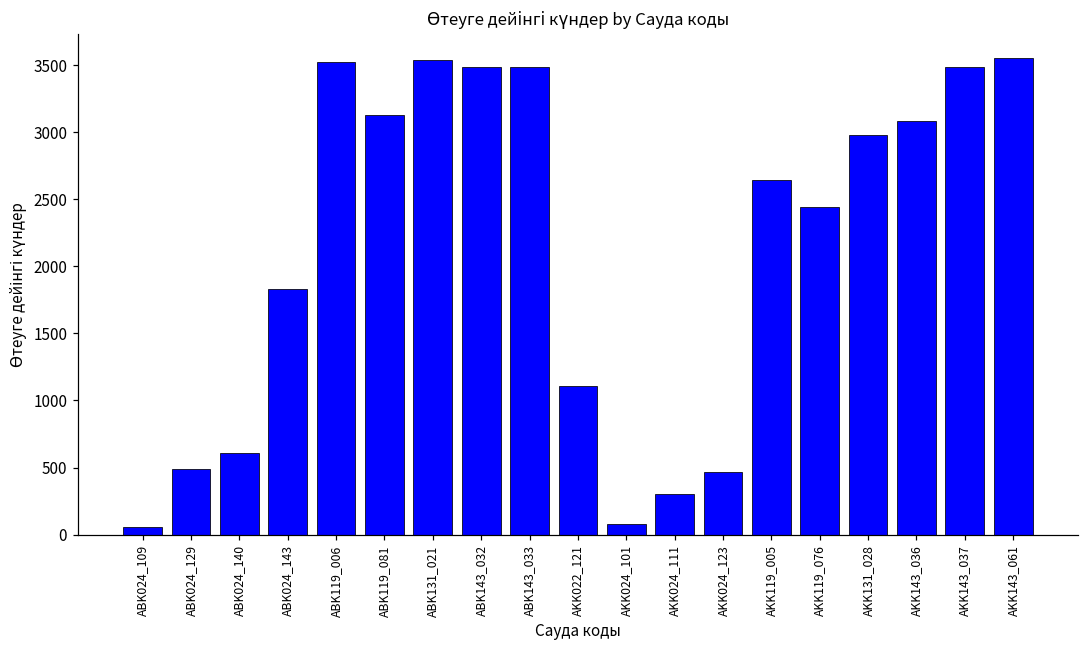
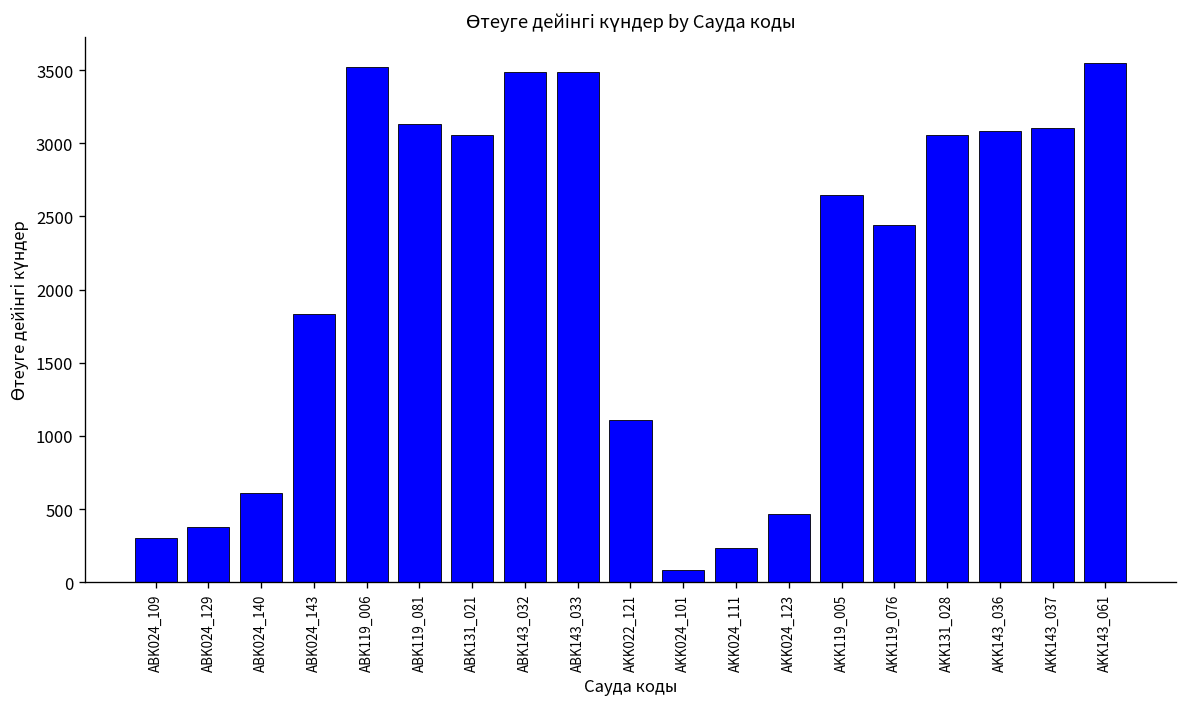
  {
-   "ABK024_109": 50,
-   "ABK024_129": 490,
+   "ABK024_109": 300,
+   "ABK024_129": 380,
    "ABK024_140": 610,
    "ABK024_143": 1830,
    "ABK119_006": 3520,
    "ABK119_081": 3130,
-   "ABK131_021": 3540,
+   "ABK131_021": 3060,
    "ABK143_032": 3480,
    "ABK143_033": 3480,
    "AKK022_121": 1110,
    "AKK024_101": 80,
-   "AKK024_111": 300,
+   "AKK024_111": 230,
    "AKK024_123": 470,
    "AKK119_005": 2650,
    "AKK119_076": 2440,
-   "AKK131_028": 2980,
+   "AKK131_028": 3060,
    "AKK143_036": 3080,
-   "AKK143_037": 3480,
+   "AKK143_037": 3110,
    "AKK143_061": 3550
  }
